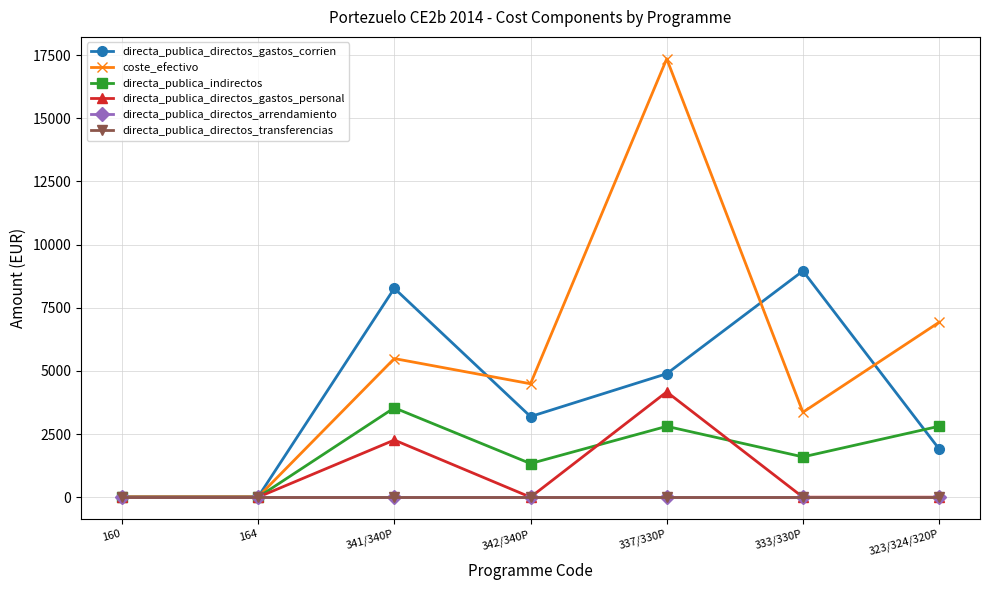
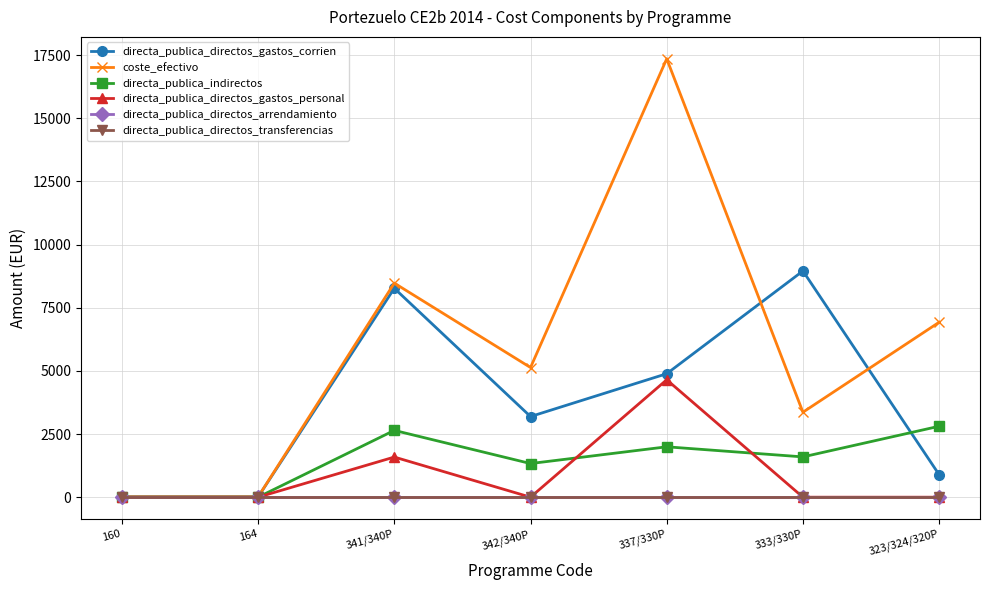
  {
    "directa_publica_directos_gastos_corrien": {
      "341/340P": 8300,
      "342/340P": 3200,
      "337/330P": 4900,
      "333/330P": 9000,
-     "323/324/320P": 1900
+     "323/324/320P": 900
    },
    "coste_efectivo": {
-     "341/340P": 5500,
-     "342/340P": 4500,
+     "341/340P": 8500,
+     "342/340P": 5100,
      "337/330P": 17400,
      "333/330P": 3400,
      "323/324/320P": 6900
    },
    "directa_publica_indirectos": {
-     "341/340P": 3500,
+     "341/340P": 2600,
      "342/340P": 1300,
-     "337/330P": 2800,
+     "337/330P": 2000,
      "333/330P": 1600,
      "323/324/320P": 2800
    },
    "directa_publica_directos_gastos_personal": {
-     "341/340P": 2300,
-     "337/330P": 4200
+     "341/340P": 1600,
+     "337/330P": 4600
    },
    "directa_publica_directos_transferencias": {
      "341/340P": 0,
      "337/330P": 0
    }
  }
